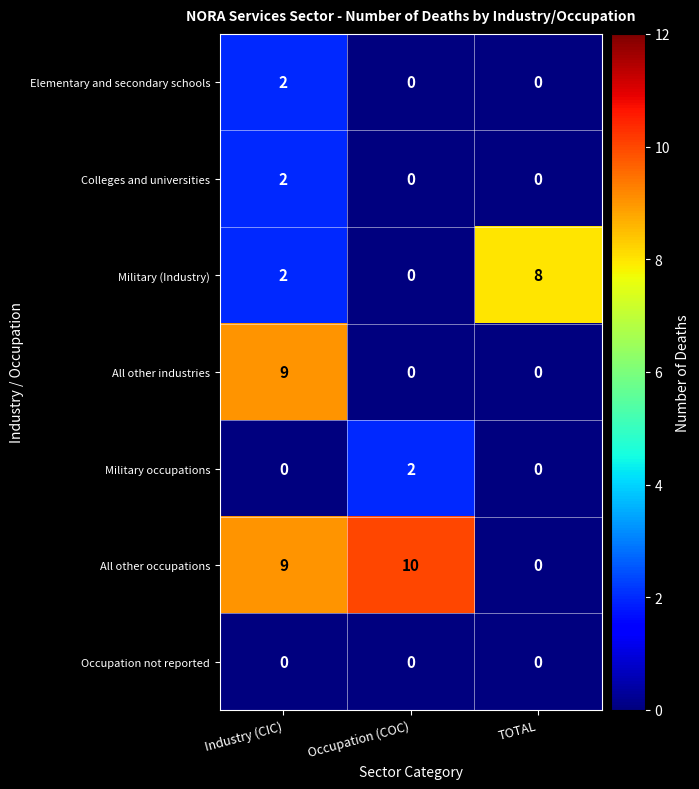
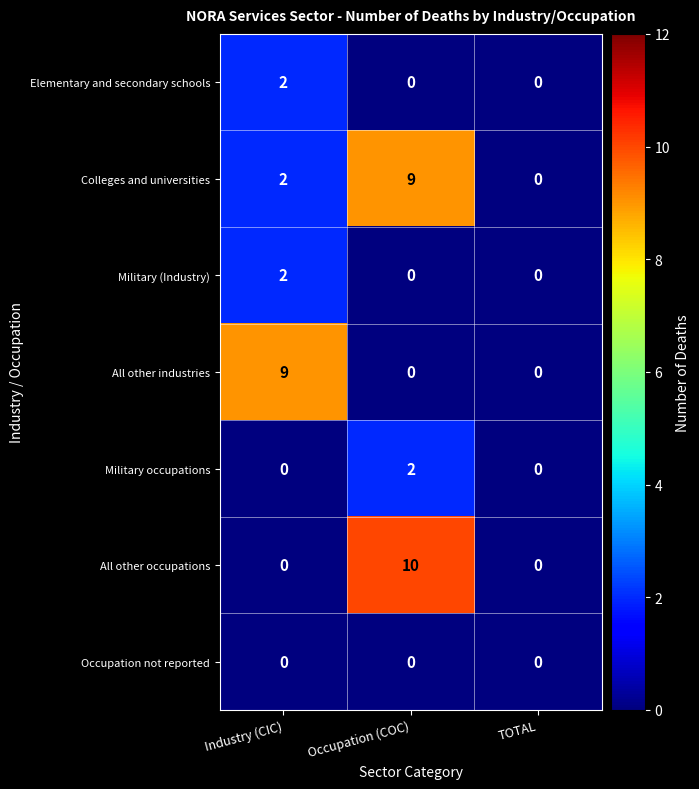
  {
    "Elementary and secondary schools": {
      "Industry (CIC)": 2,
      "Occupation (COC)": 0,
      "TOTAL": 0
    },
    "Colleges and universities": {
      "Industry (CIC)": 2,
-     "Occupation (COC)": 0,
+     "Occupation (COC)": 9,
      "TOTAL": 0
    },
    "Military (Industry)": {
      "Industry (CIC)": 2,
      "Occupation (COC)": 0,
-     "TOTAL": 8
+     "TOTAL": 0
    },
    "All other industries": {
      "Industry (CIC)": 9,
      "Occupation (COC)": 0,
      "TOTAL": 0
    },
    "Military occupations": {
      "Industry (CIC)": 0,
      "Occupation (COC)": 2,
      "TOTAL": 0
    },
    "All other occupations": {
-     "Industry (CIC)": 9,
+     "Industry (CIC)": 0,
      "Occupation (COC)": 10,
      "TOTAL": 0
    },
    "Occupation not reported": {
      "Industry (CIC)": 0,
      "Occupation (COC)": 0,
      "TOTAL": 0
    }
  }
